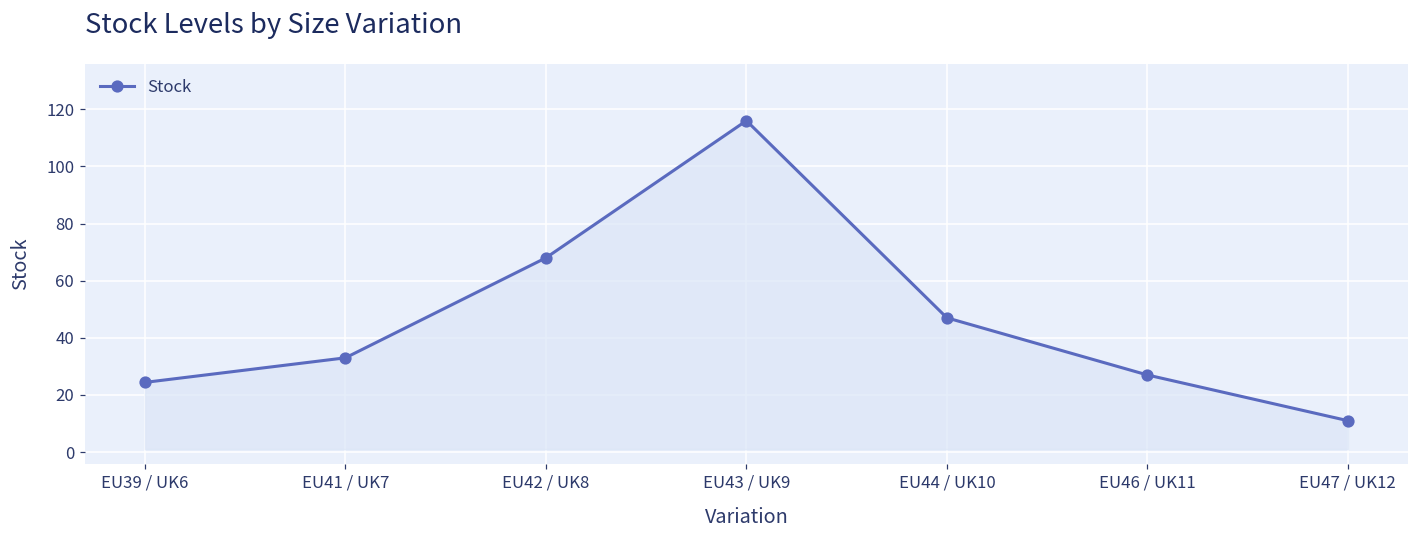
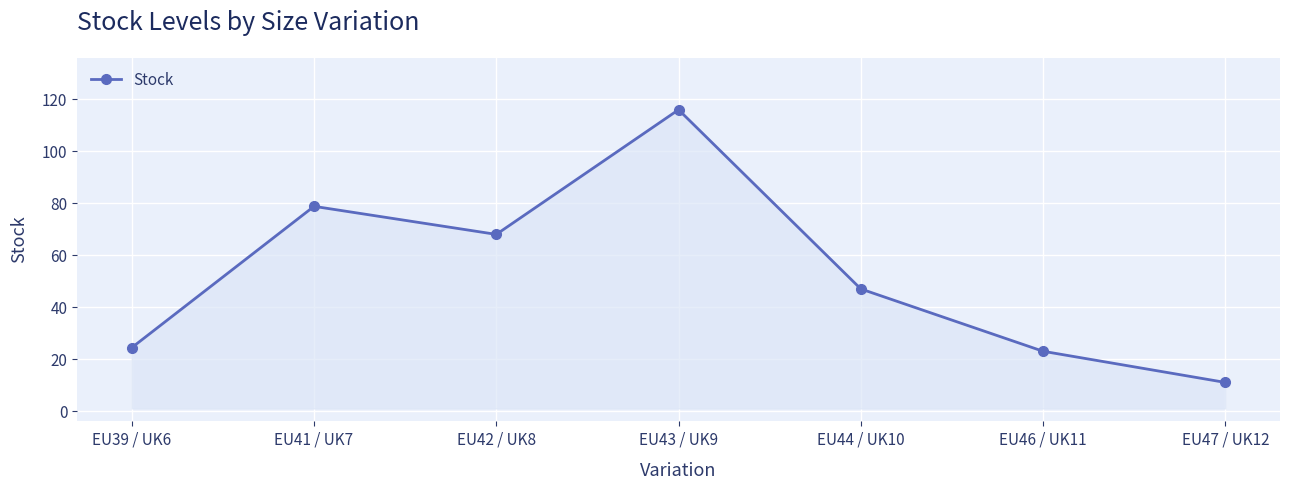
  {
    "EU39 / UK6": 24,
-   "EU41 / UK7": 33,
+   "EU41 / UK7": 79,
    "EU42 / UK8": 68,
    "EU43 / UK9": 116,
    "EU44 / UK10": 47,
-   "EU46 / UK11": 27,
+   "EU46 / UK11": 23,
    "EU47 / UK12": 11
  }
